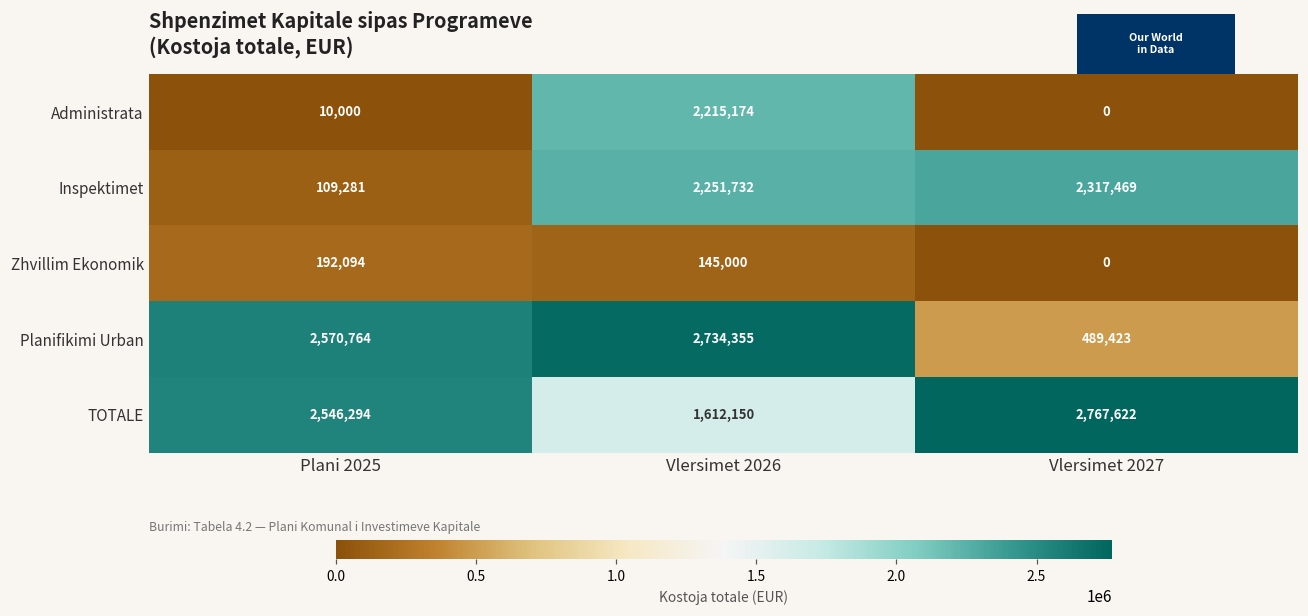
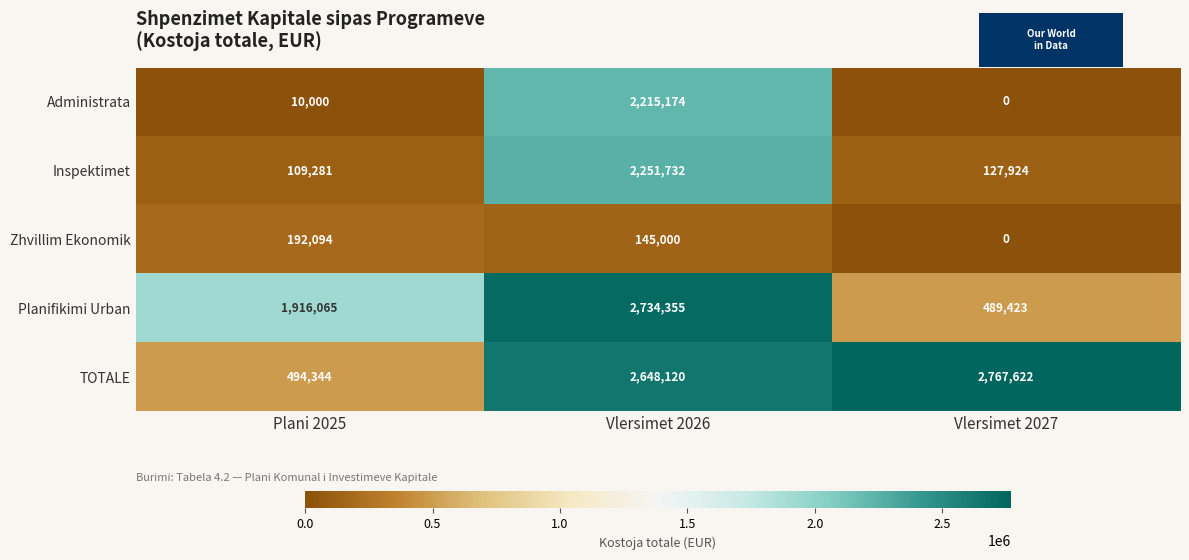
  {
    "Administrata": {
      "Plani 2025": "10,000",
      "Vlersimet 2026": "2,215,174",
      "Vlersimet 2027": "0"
    },
    "Inspektimet": {
      "Plani 2025": "109,281",
      "Vlersimet 2026": "2,251,732",
-     "Vlersimet 2027": "2,317,469"
+     "Vlersimet 2027": "127,924"
    },
    "Zhvillim Ekonomik": {
      "Plani 2025": "192,094",
      "Vlersimet 2026": "145,000",
      "Vlersimet 2027": "0"
    },
    "Planifikimi Urban": {
-     "Plani 2025": "2,570,764",
+     "Plani 2025": "1,916,065",
      "Vlersimet 2026": "2,734,355",
      "Vlersimet 2027": "489,423"
    },
    "TOTALE": {
-     "Plani 2025": "2,546,294",
-     "Vlersimet 2026": "1,612,150",
+     "Plani 2025": "494,344",
+     "Vlersimet 2026": "2,648,120",
      "Vlersimet 2027": "2,767,622"
    }
  }
